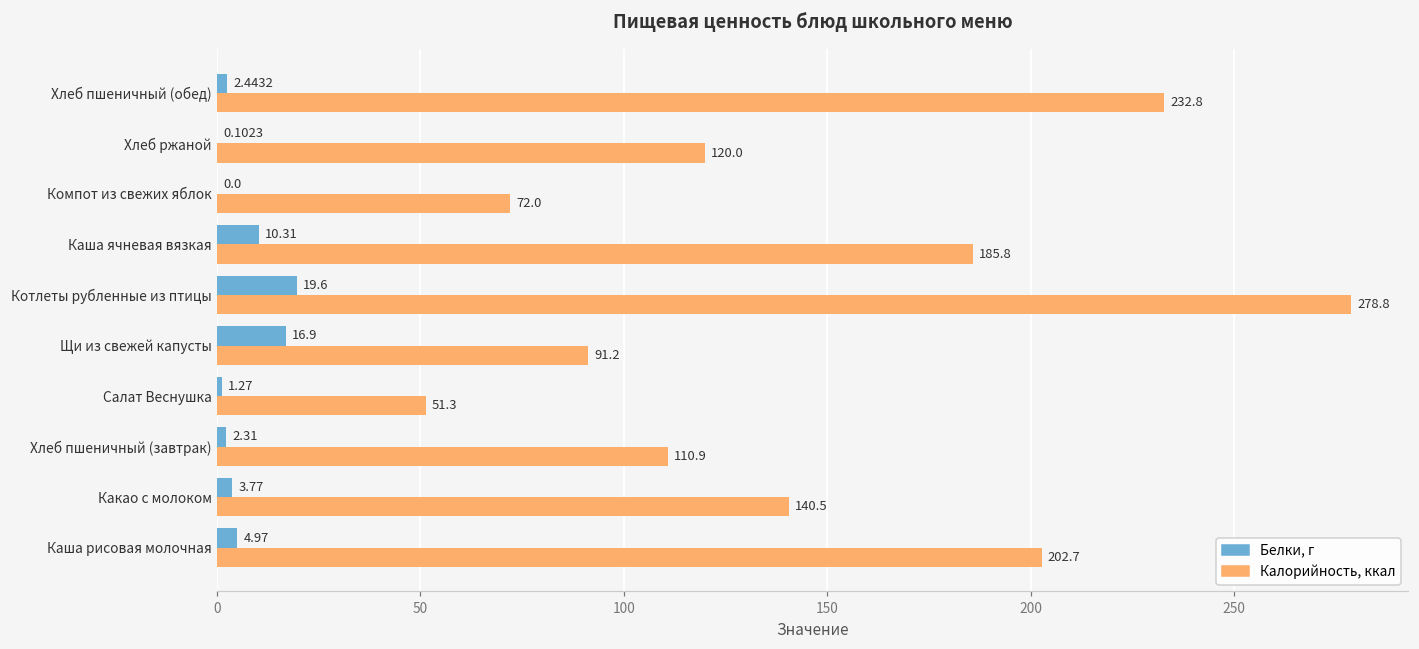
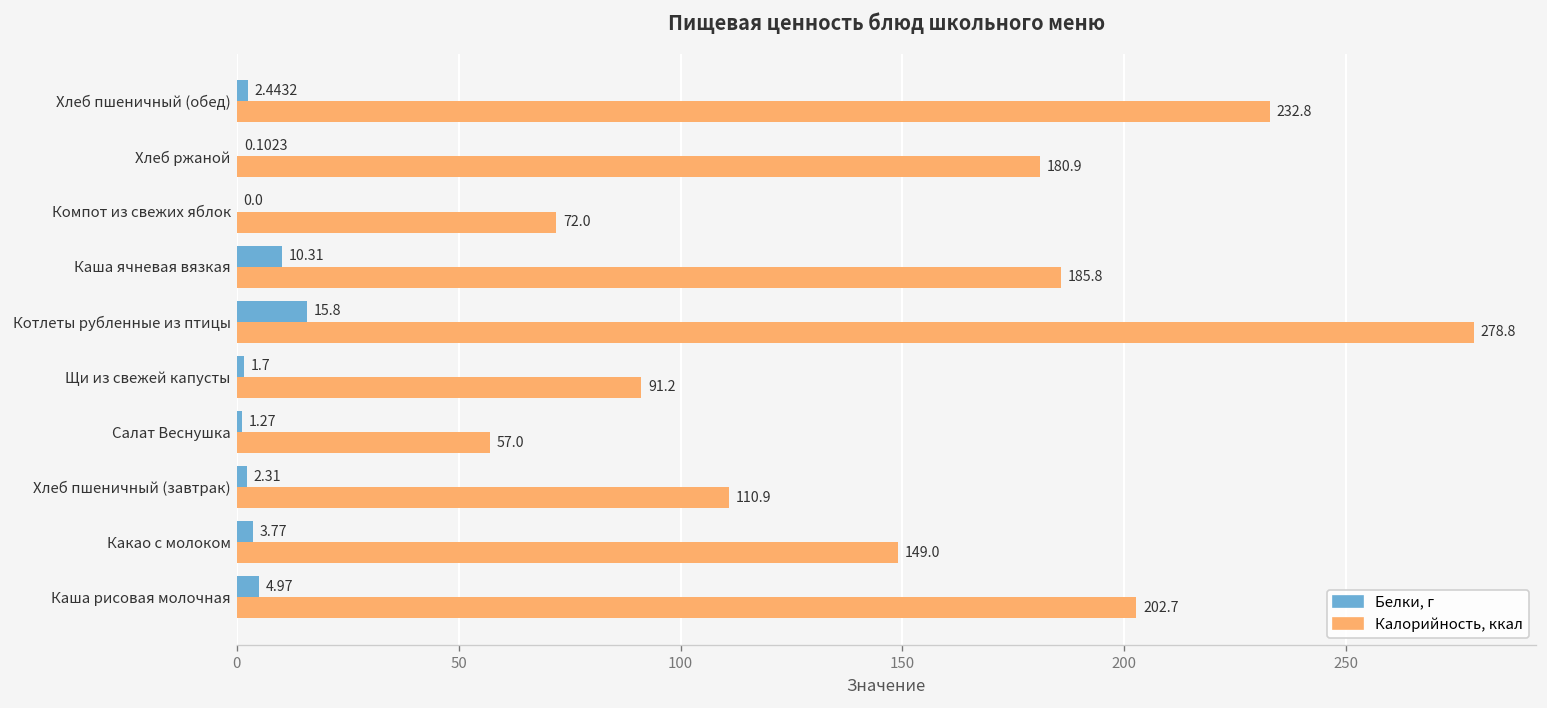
  {
    "Белки, г": {
      "Хлеб пшеничный (обед)": 2.4432,
      "Хлеб ржаной": 0.1023,
      "Компот из свежих яблок": 0.0,
      "Каша ячневая вязкая": 10.31,
-     "Котлеты рубленные из птицы": 19.6,
-     "Щи из свежей капусты": 16.9,
+     "Котлеты рубленные из птицы": 15.8,
+     "Щи из свежей капусты": 1.7,
      "Салат Веснушка": 1.27,
      "Хлеб пшеничный (завтрак)": 2.31,
      "Какао с молоком": 3.77,
      "Каша рисовая молочная": 4.97
    },
    "Калорийность, ккал": {
      "Хлеб пшеничный (обед)": 232.8,
-     "Хлеб ржаной": 120.0,
+     "Хлеб ржаной": 180.9,
      "Компот из свежих яблок": 72.0,
      "Каша ячневая вязкая": 185.8,
      "Котлеты рубленные из птицы": 278.8,
      "Щи из свежей капусты": 91.2,
-     "Салат Веснушка": 51.3,
+     "Салат Веснушка": 57.0,
      "Хлеб пшеничный (завтрак)": 110.9,
-     "Какао с молоком": 140.5,
+     "Какао с молоком": 149.0,
      "Каша рисовая молочная": 202.7
    }
  }
